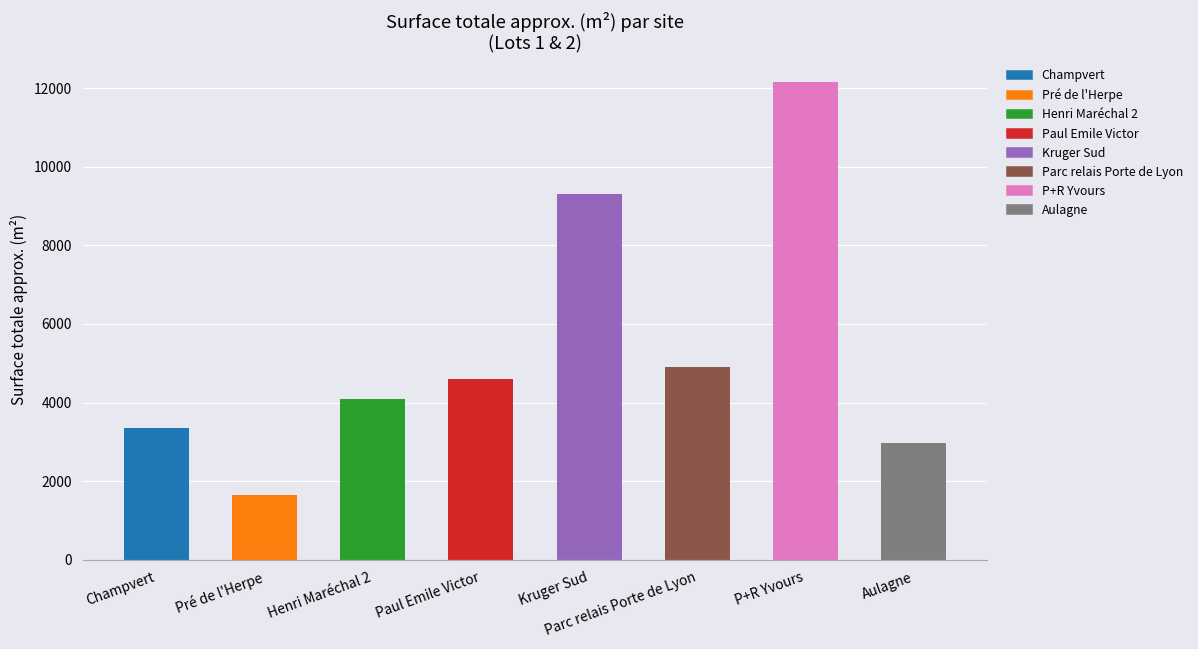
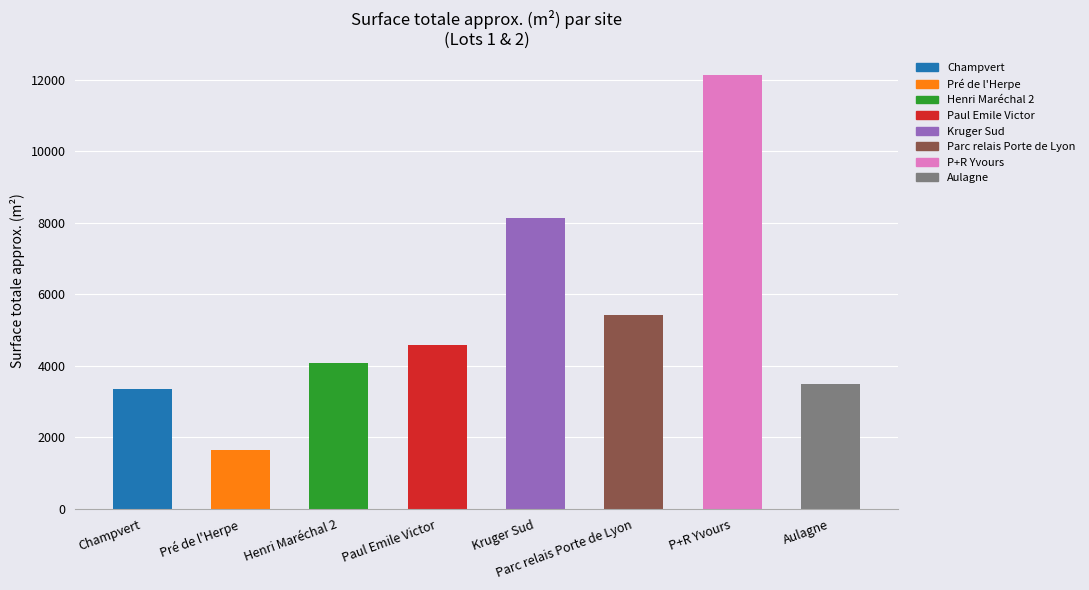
  {
    "Champvert": 3400,
    "Pré de l'Herpe": 1600,
    "Henri Maréchal 2": 4100,
    "Paul Emile Victor": 4600,
-   "Kruger Sud": 9300,
-   "Parc relais Porte de Lyon": 4900,
+   "Kruger Sud": 8200,
+   "Parc relais Porte de Lyon": 5400,
    "P+R Yvours": 12200,
-   "Aulagne": 3000
+   "Aulagne": 3500
  }
